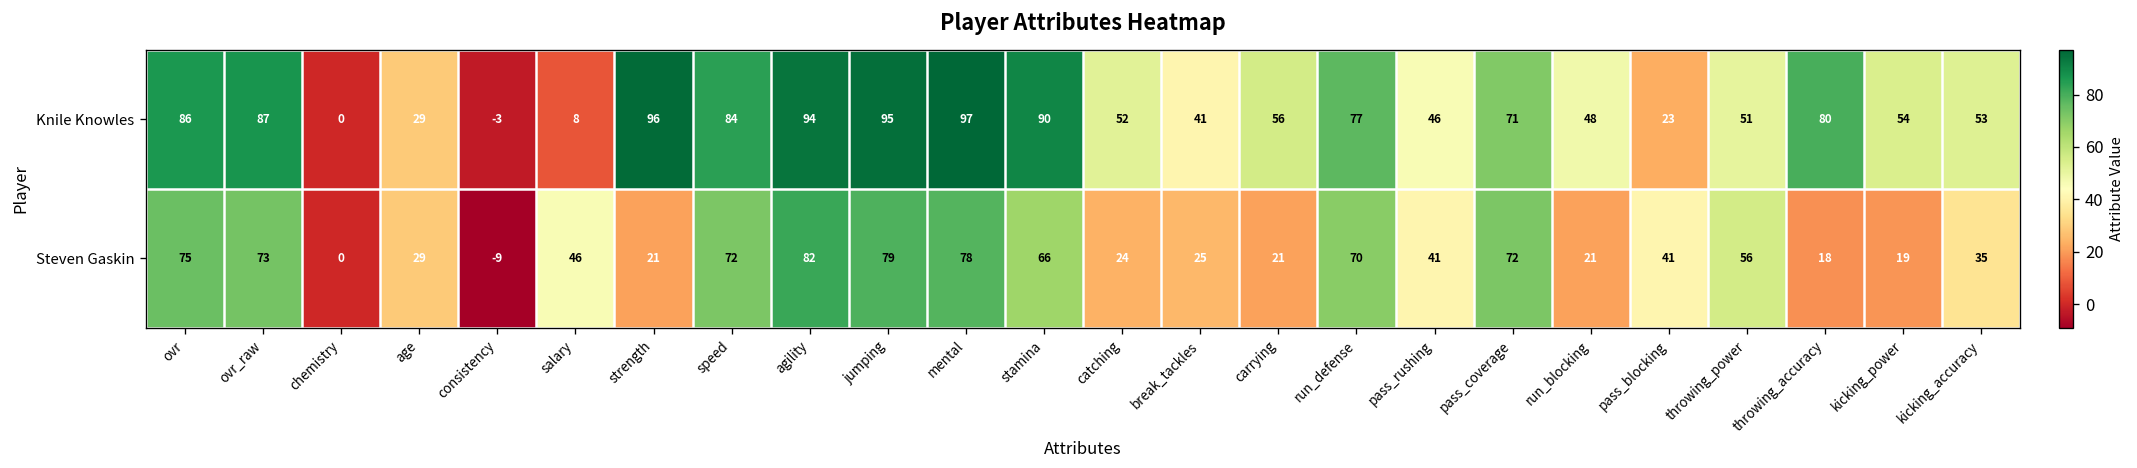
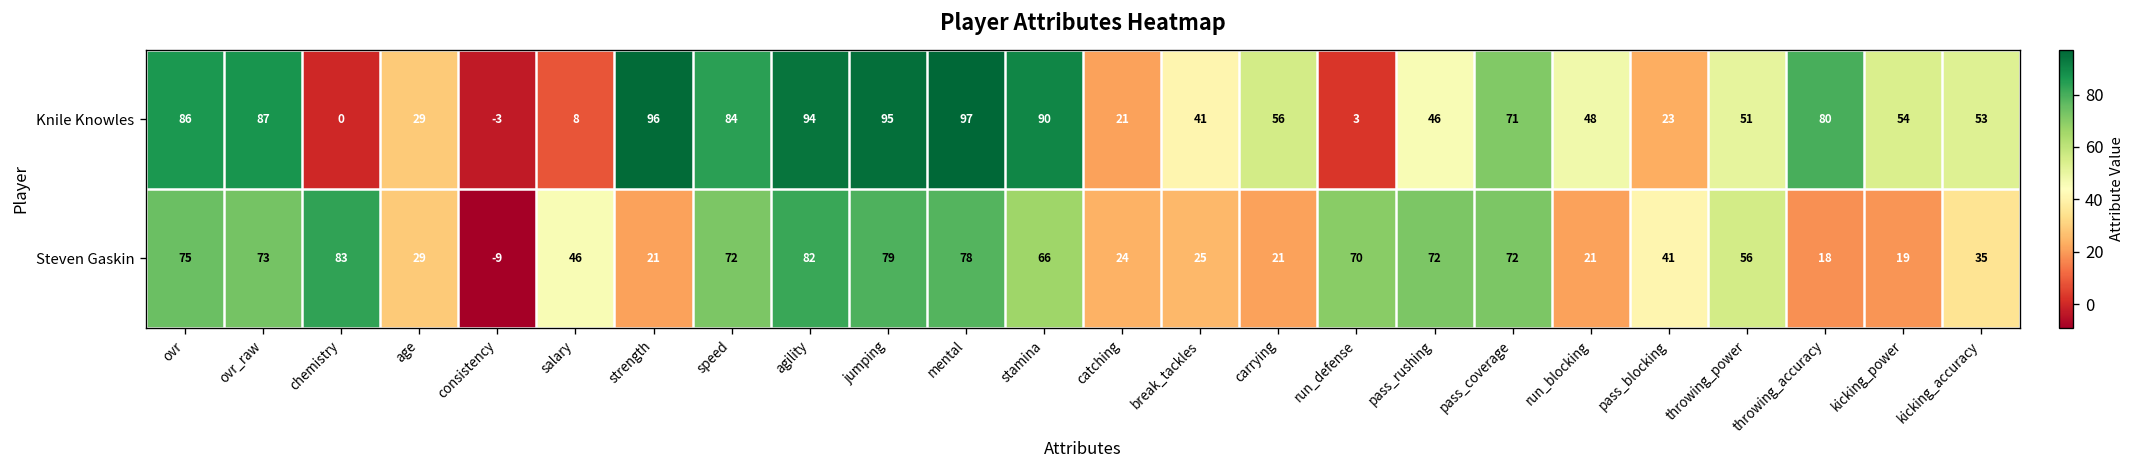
  {
    "Knile Knowles": {
      "ovr": 86,
      "ovr_raw": 87,
      "chemistry": 0,
      "age": 29,
      "consistency": -3,
      "salary": 8,
      "strength": 96,
      "speed": 84,
      "agility": 94,
      "jumping": 95,
      "mental": 97,
      "stamina": 90,
-     "catching": 52,
+     "catching": 21,
      "break_tackles": 41,
      "carrying": 56,
-     "run_defense": 77,
+     "run_defense": 3,
      "pass_rushing": 46,
      "pass_coverage": 71,
      "run_blocking": 48,
      "pass_blocking": 23,
      "throwing_power": 51,
      "throwing_accuracy": 80,
      "kicking_power": 54,
      "kicking_accuracy": 53
    },
    "Steven Gaskin": {
      "ovr": 75,
      "ovr_raw": 73,
-     "chemistry": 0,
+     "chemistry": 83,
      "age": 29,
      "consistency": -9,
      "salary": 46,
      "strength": 21,
      "speed": 72,
      "agility": 82,
      "jumping": 79,
      "mental": 78,
      "stamina": 66,
      "catching": 24,
      "break_tackles": 25,
      "carrying": 21,
      "run_defense": 70,
-     "pass_rushing": 41,
+     "pass_rushing": 72,
      "pass_coverage": 72,
      "run_blocking": 21,
      "pass_blocking": 41,
      "throwing_power": 56,
      "throwing_accuracy": 18,
      "kicking_power": 19,
      "kicking_accuracy": 35
    }
  }
